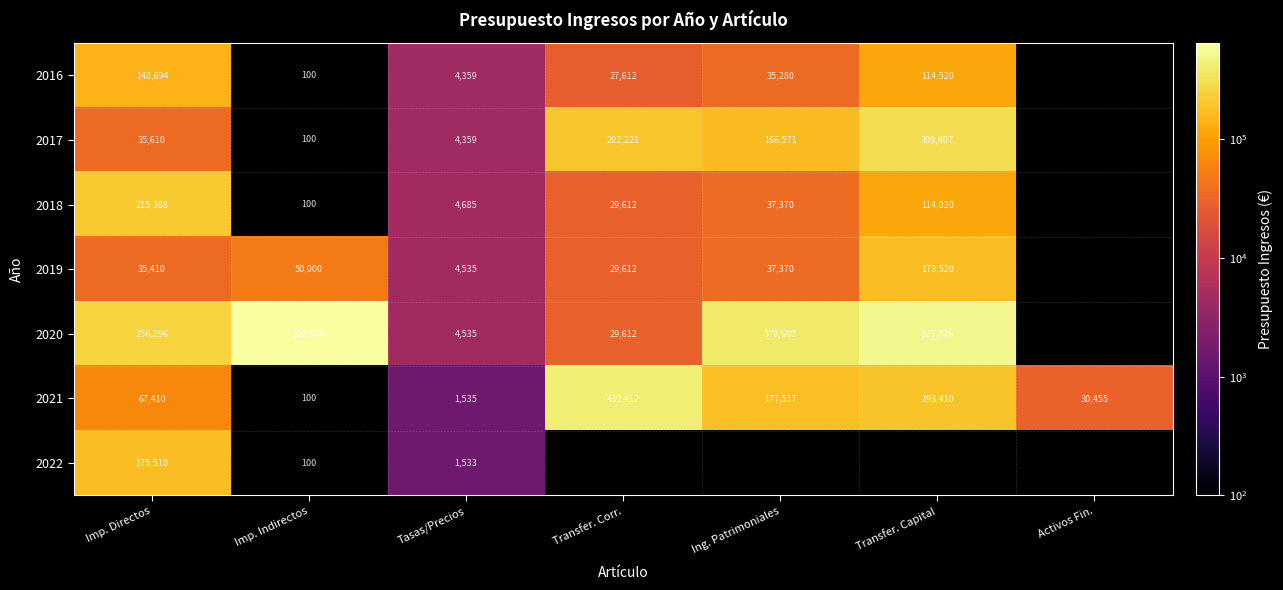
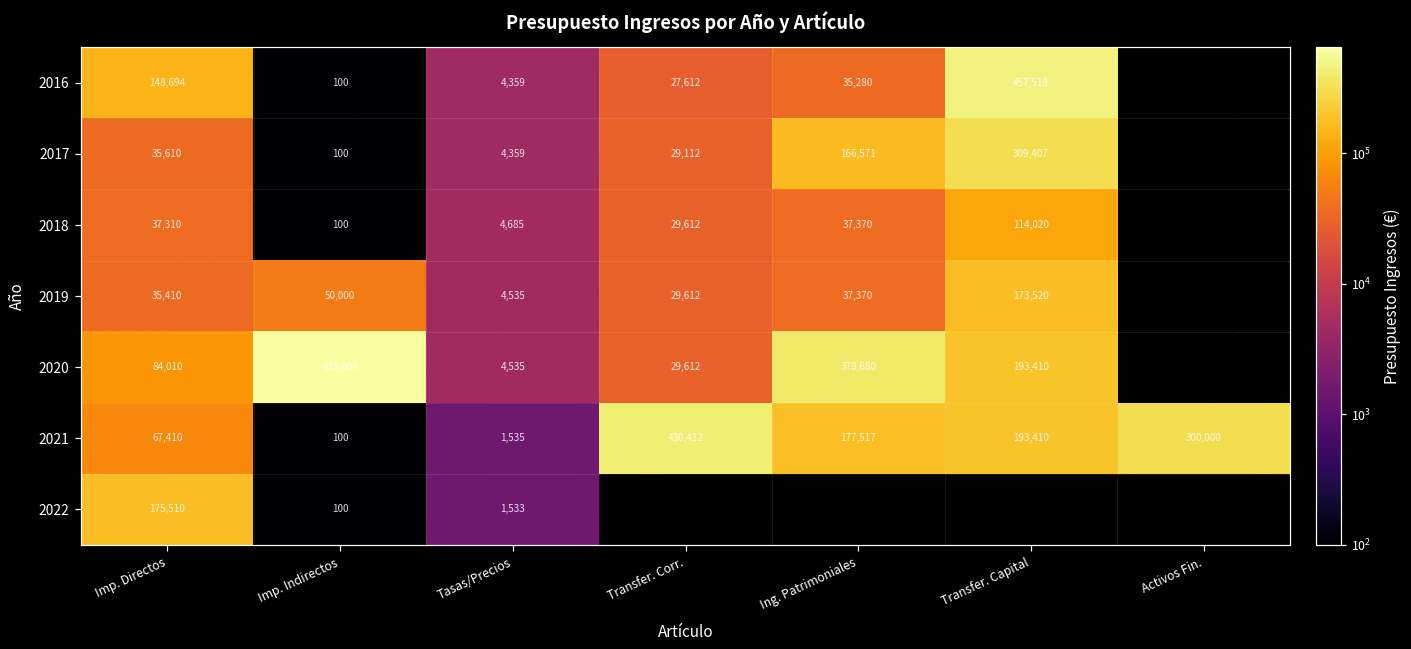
  {
    "2016": {
      "Imp. Directos": "148,694",
      "Imp. Indirectos": "100",
      "Tasas/Precios": "4,359",
      "Transfer. Corr.": "27,612",
      "Ing. Patrimoniales": "35,280",
-     "Transfer. Capital": "114,520"
+     "Transfer. Capital": "457,518"
    },
    "2017": {
      "Imp. Directos": "35,610",
      "Imp. Indirectos": "100",
      "Tasas/Precios": "4,359",
-     "Transfer. Corr.": "202,221",
+     "Transfer. Corr.": "29,112",
      "Ing. Patrimoniales": "166,571",
      "Transfer. Capital": "309,407"
    },
    "2018": {
-     "Imp. Directos": "215,388",
+     "Imp. Directos": "37,310",
      "Imp. Indirectos": "100",
      "Tasas/Precios": "4,685",
      "Transfer. Corr.": "29,612",
      "Ing. Patrimoniales": "37,370",
      "Transfer. Capital": "114,020"
    },
    "2019": {
      "Imp. Directos": "35,410",
      "Imp. Indirectos": "50,000",
      "Tasas/Precios": "4,535",
      "Transfer. Corr.": "29,612",
      "Ing. Patrimoniales": "37,370",
      "Transfer. Capital": "173,520"
    },
    "2020": {
-     "Imp. Directos": "256,296",
+     "Imp. Directos": "84,010",
      "Imp. Indirectos": "625,000",
      "Tasas/Precios": "4,535",
      "Transfer. Corr.": "29,612",
      "Ing. Patrimoniales": "378,680",
-     "Transfer. Capital": "523,326"
+     "Transfer. Capital": "193,410"
    },
    "2021": {
      "Imp. Directos": "67,410",
      "Imp. Indirectos": "100",
      "Tasas/Precios": "1,535",
      "Transfer. Corr.": "430,412",
      "Ing. Patrimoniales": "177,517",
      "Transfer. Capital": "193,410",
-     "Activos Fin.": "30,455"
+     "Activos Fin.": "300,000"
    },
    "2022": {
      "Imp. Directos": "175,510",
      "Imp. Indirectos": "100",
      "Tasas/Precios": "1,533"
    }
  }
